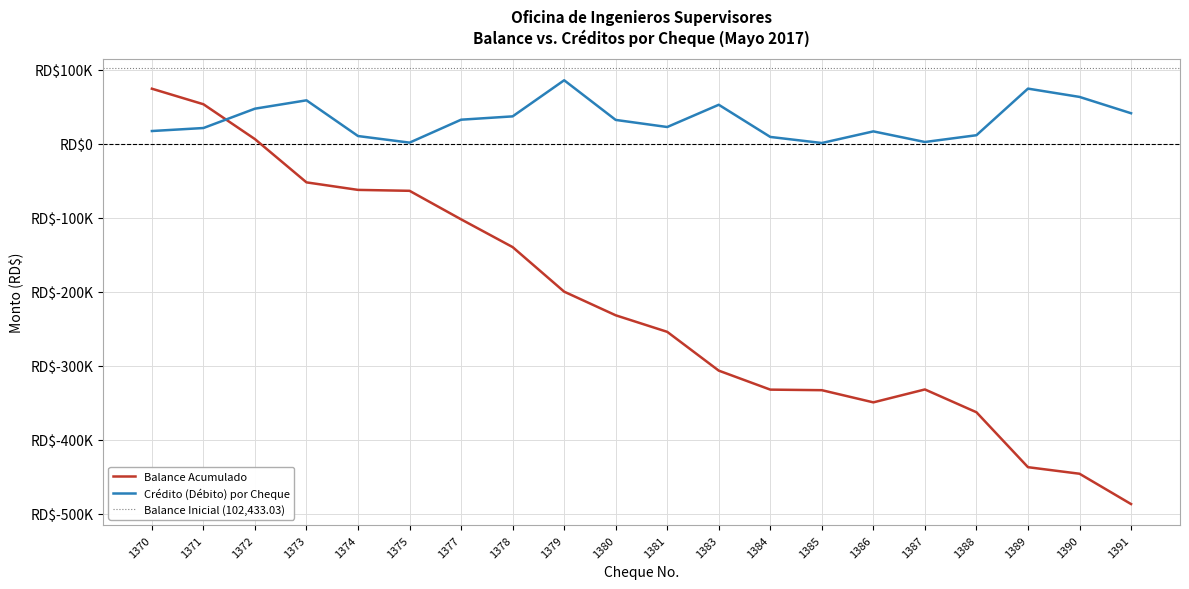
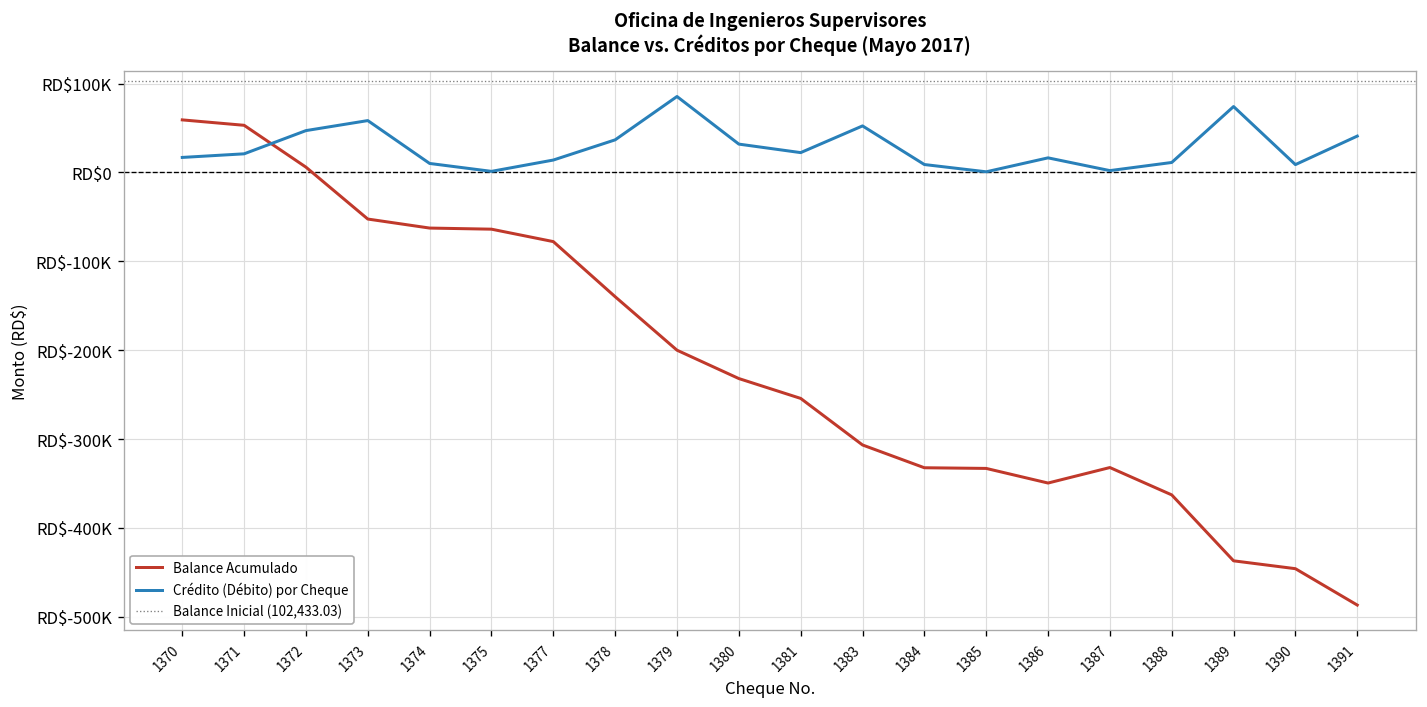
  {
    "Balance Acumulado": {
-     "1370": "RD$70000",
+     "1370": "RD$60000",
      "1371": "RD$50000",
      "1372": "RD$10000",
      "1373": "RD$-50000",
      "1374": "RD$-60000",
      "1375": "RD$-60000",
-     "1377": "RD$-100000",
+     "1377": "RD$-80000",
      "1378": "RD$-140000",
      "1379": "RD$-200000",
      "1380": "RD$-230000",
      "1381": "RD$-250000",
      "1383": "RD$-310000",
      "1384": "RD$-330000",
      "1385": "RD$-330000",
      "1386": "RD$-350000",
      "1387": "RD$-330000",
      "1388": "RD$-360000",
      "1389": "RD$-440000",
      "1390": "RD$-450000",
      "1391": "RD$-490000"
    },
    "Crédito (Débito) por Cheque": {
      "1370": "RD$20000",
      "1371": "RD$20000",
      "1372": "RD$50000",
      "1373": "RD$60000",
      "1374": "RD$10000",
      "1375": "RD$0",
-     "1377": "RD$30000",
+     "1377": "RD$10000",
      "1378": "RD$40000",
      "1379": "RD$90000",
      "1380": "RD$30000",
      "1381": "RD$20000",
      "1383": "RD$50000",
      "1384": "RD$10000",
      "1385": "RD$0",
      "1386": "RD$20000",
      "1387": "RD$0",
      "1388": "RD$10000",
      "1389": "RD$70000",
-     "1390": "RD$60000",
+     "1390": "RD$10000",
      "1391": "RD$40000"
    }
  }
